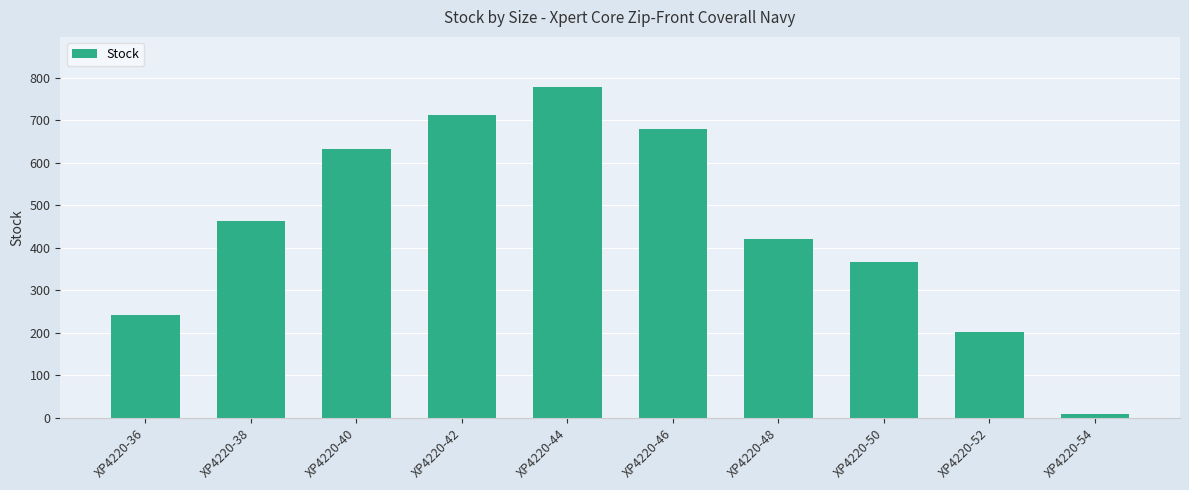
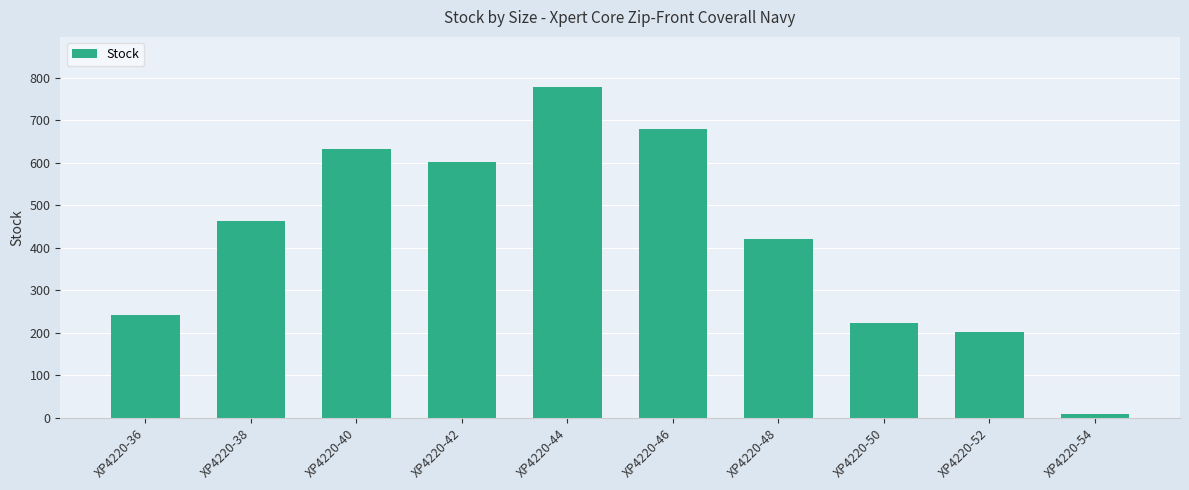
  {
    "XP4220-36": 240,
    "XP4220-38": 460,
    "XP4220-40": 630,
-   "XP4220-42": 710,
+   "XP4220-42": 600,
    "XP4220-44": 780,
    "XP4220-46": 680,
    "XP4220-48": 420,
-   "XP4220-50": 370,
+   "XP4220-50": 220,
    "XP4220-52": 200,
    "XP4220-54": 10
  }
